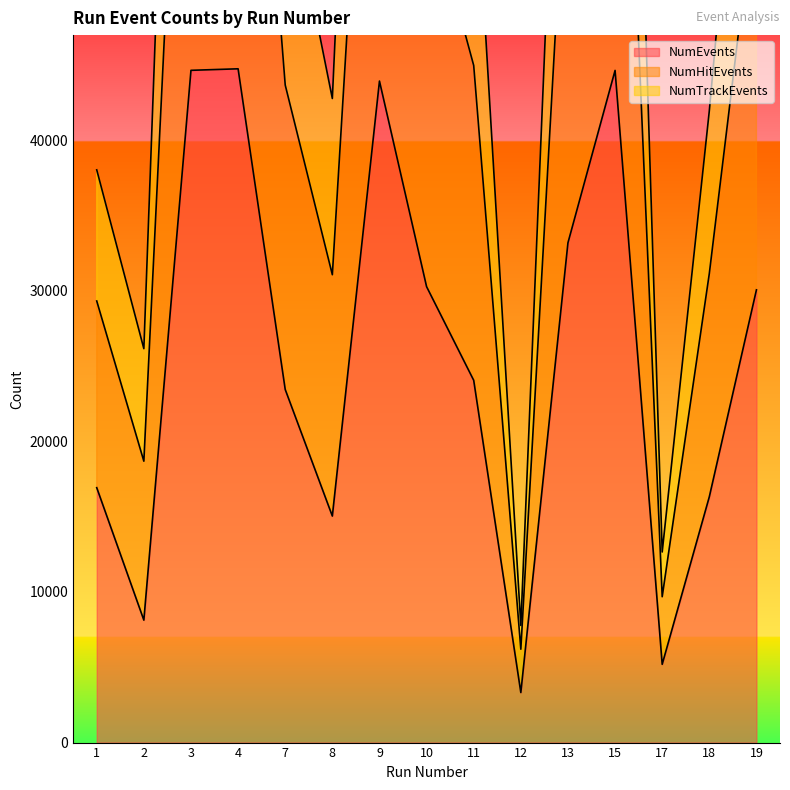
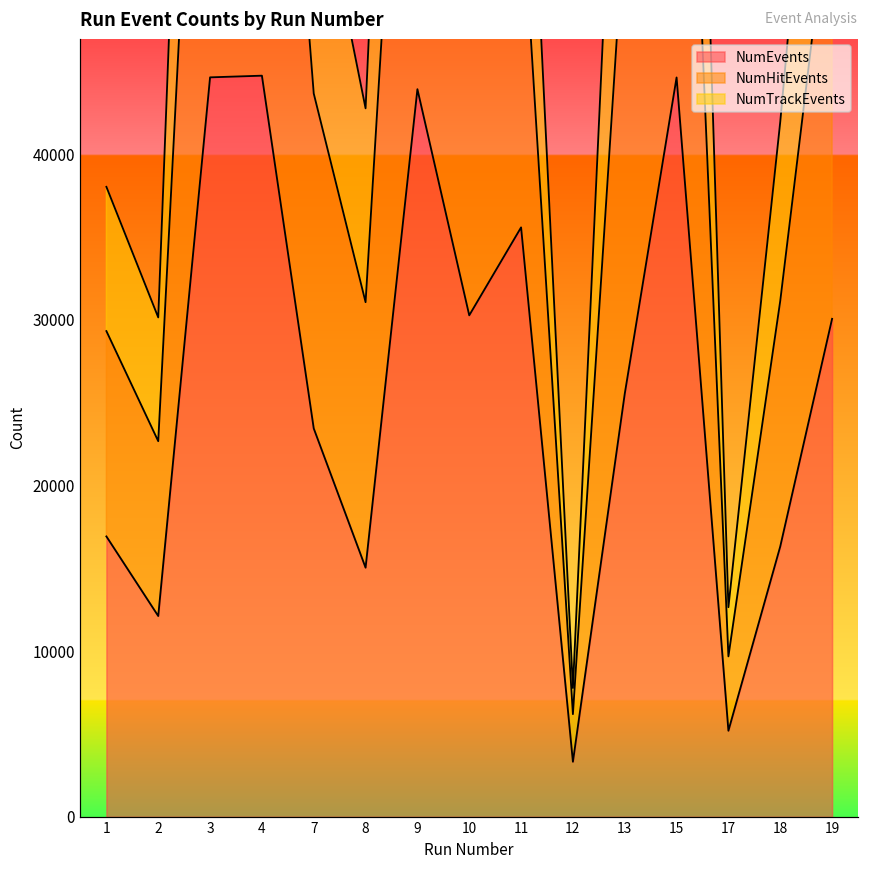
  {
    "NumEvents": {
      "1": 16900,
-     "2": 8100,
+     "2": 12100,
      "3": 44600,
      "4": 44700,
      "7": 23400,
      "8": 15000,
      "9": 43900,
      "10": 30300,
-     "11": 24100,
+     "11": 35600,
      "12": 3300,
-     "13": 33200,
+     "13": 25500,
      "15": 44600,
      "17": 5200,
      "18": 16300,
      "19": 30100
    }
  }
